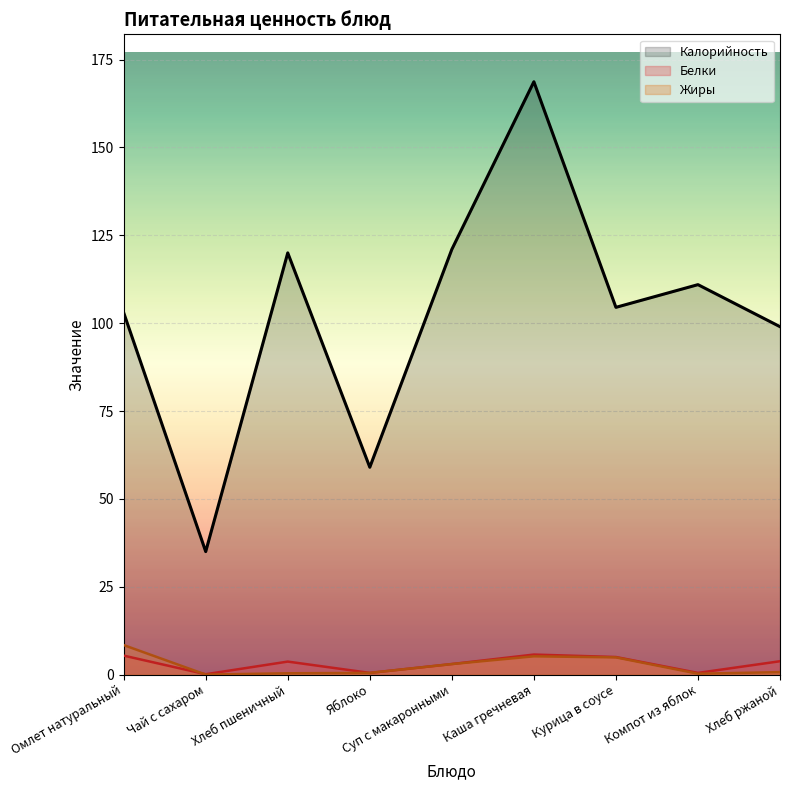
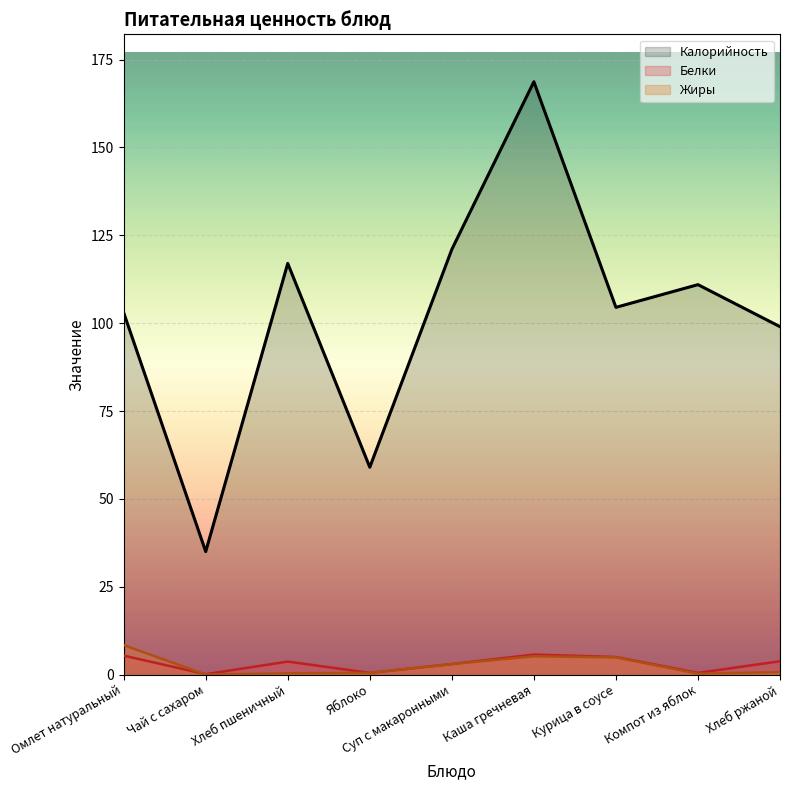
  {
    "Калорийность": {
      "Омлет натуральный": 103,
      "Чай с сахаром": 35,
-     "Хлеб пшеничный": 120,
+     "Хлеб пшеничный": 117,
      "Яблоко": 59,
      "Суп с макаронными": 121,
      "Каша гречневая": 169,
      "Курица в соусе": 105,
      "Компот из яблок": 111,
      "Хлеб ржаной": 99
    }
  }
